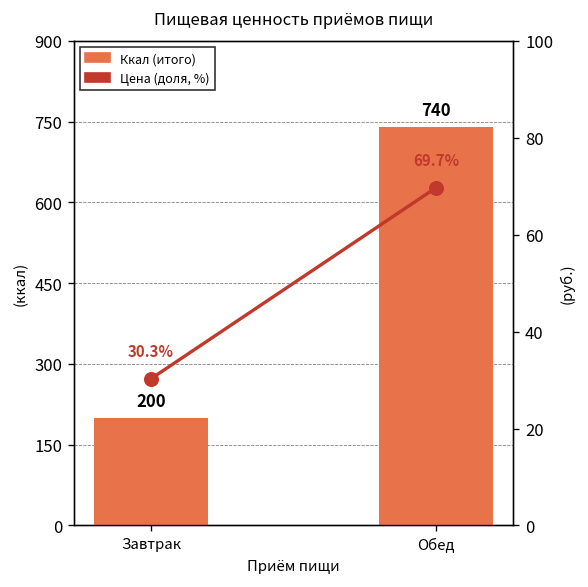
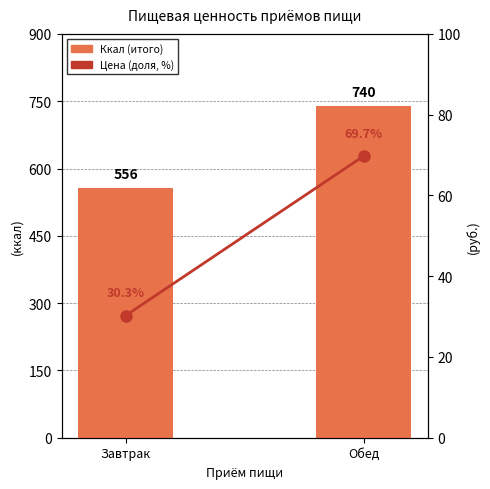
  {
    "Ккал (итого)": {
-     "Завтрак": "200",
+     "Завтрак": "556",
      "Обед": "740"
    },
    "Цена (доля, %)": {
      "Завтрак": "30.3%",
      "Обед": "69.7%"
    }
  }
